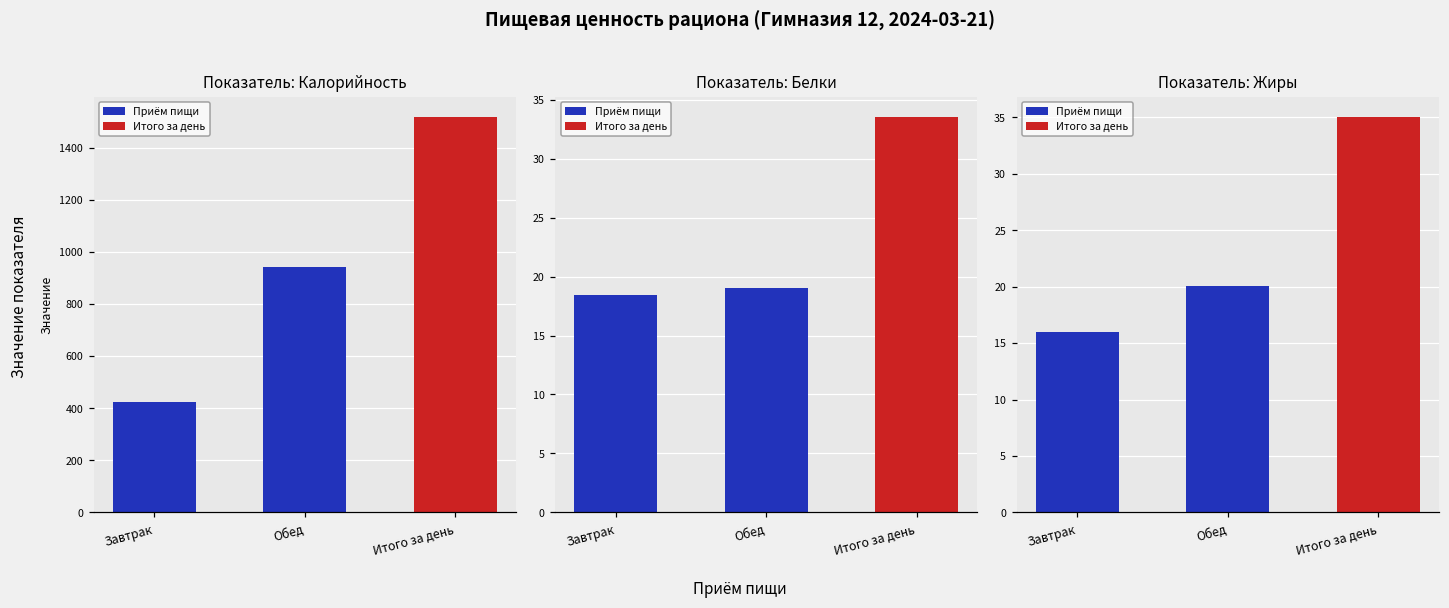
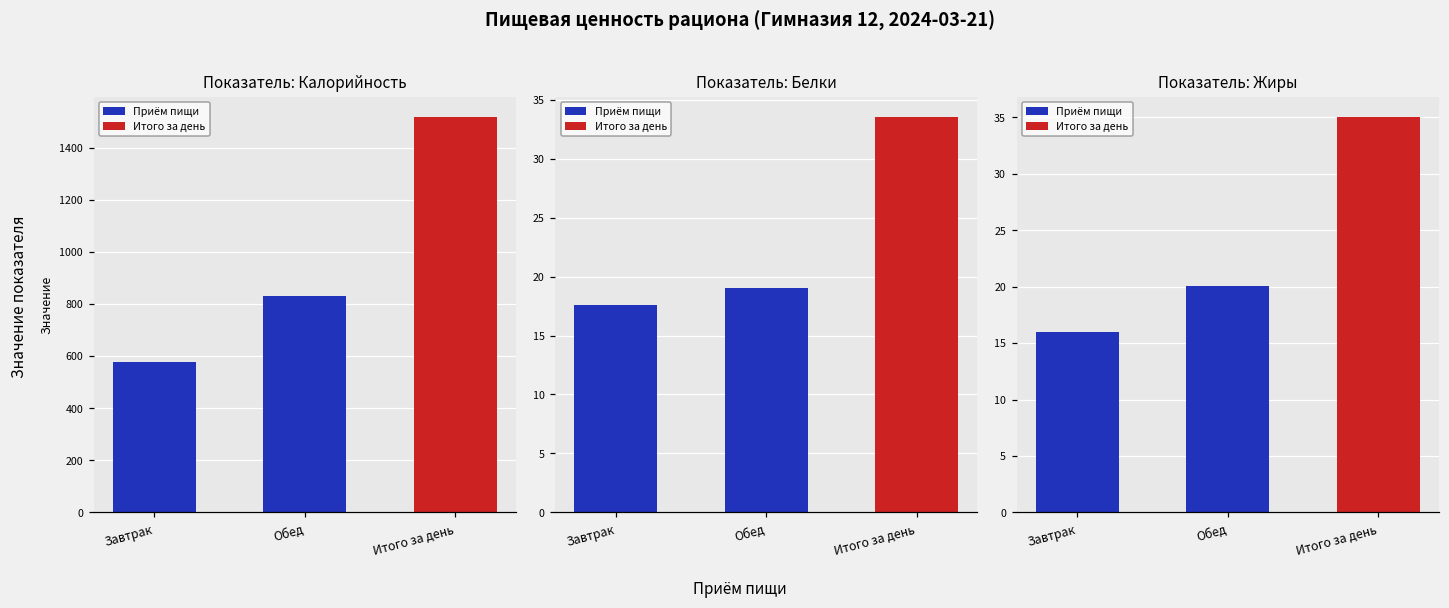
  {
    "Показатель: Калорийность": {
-     "Завтрак": 430,
-     "Обед": 940,
+     "Завтрак": 580,
+     "Обед": 830,
      "Итого за день": 1520
    },
    "Показатель: Белки": {
-     "Завтрак": 18.4,
+     "Завтрак": 17.6,
      "Обед": 19.0,
      "Итого за день": 33.6
    },
    "Показатель: Жиры": {
      "Завтрак": 16.0,
      "Обед": 20.0,
      "Итого за день": 35.1
    }
  }
